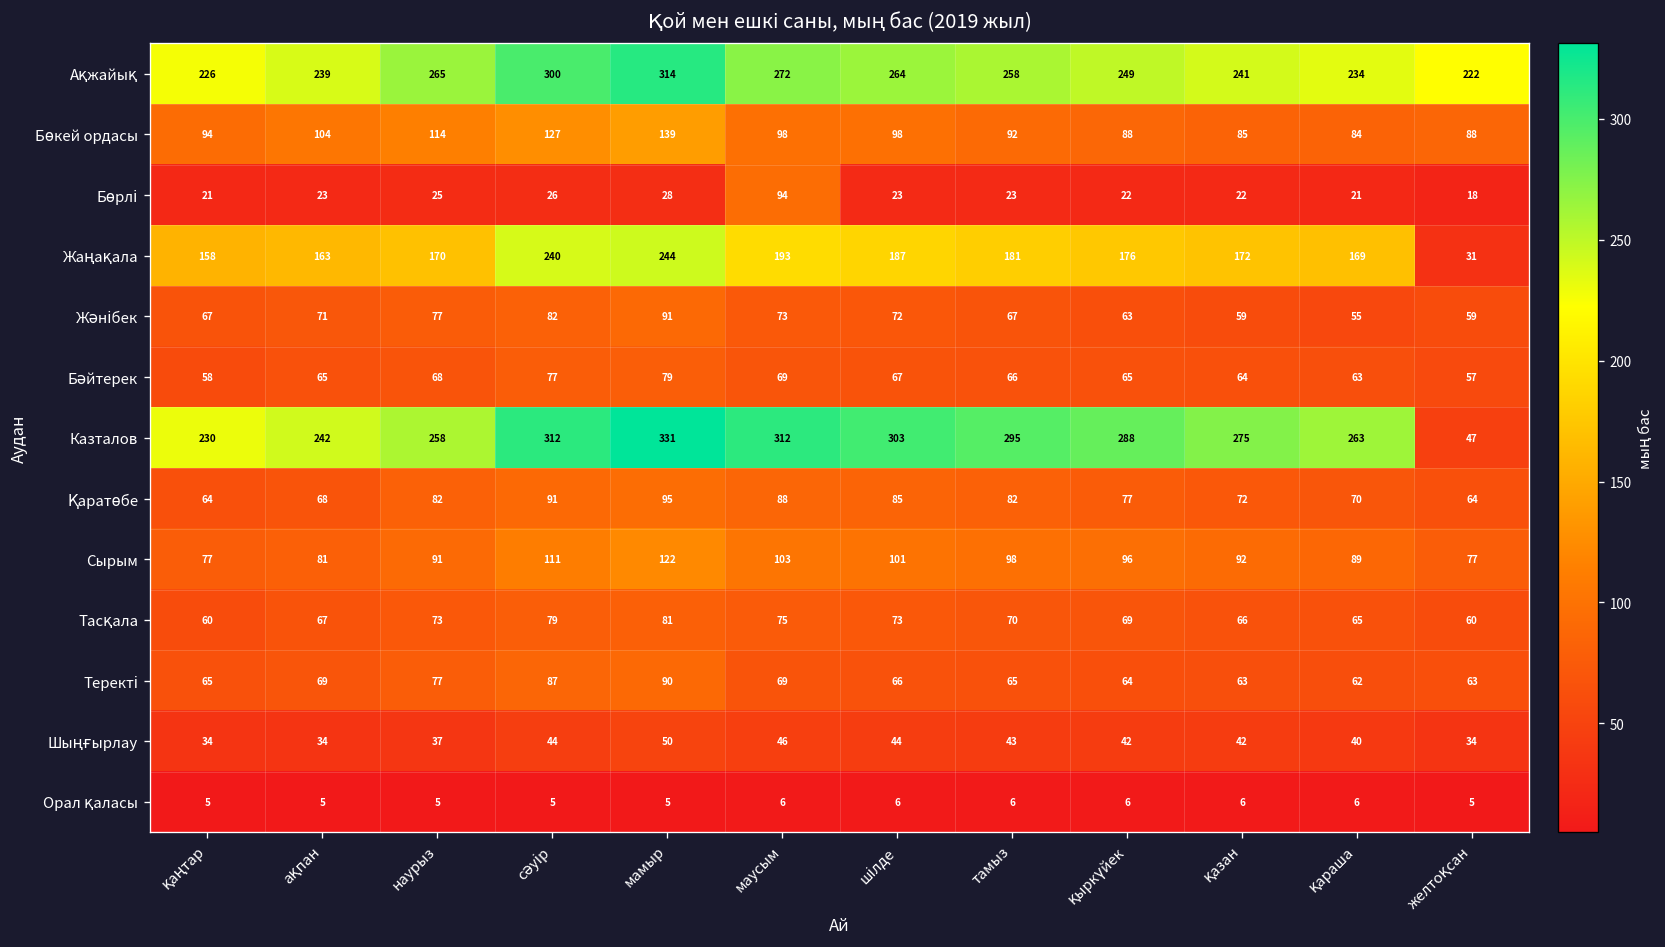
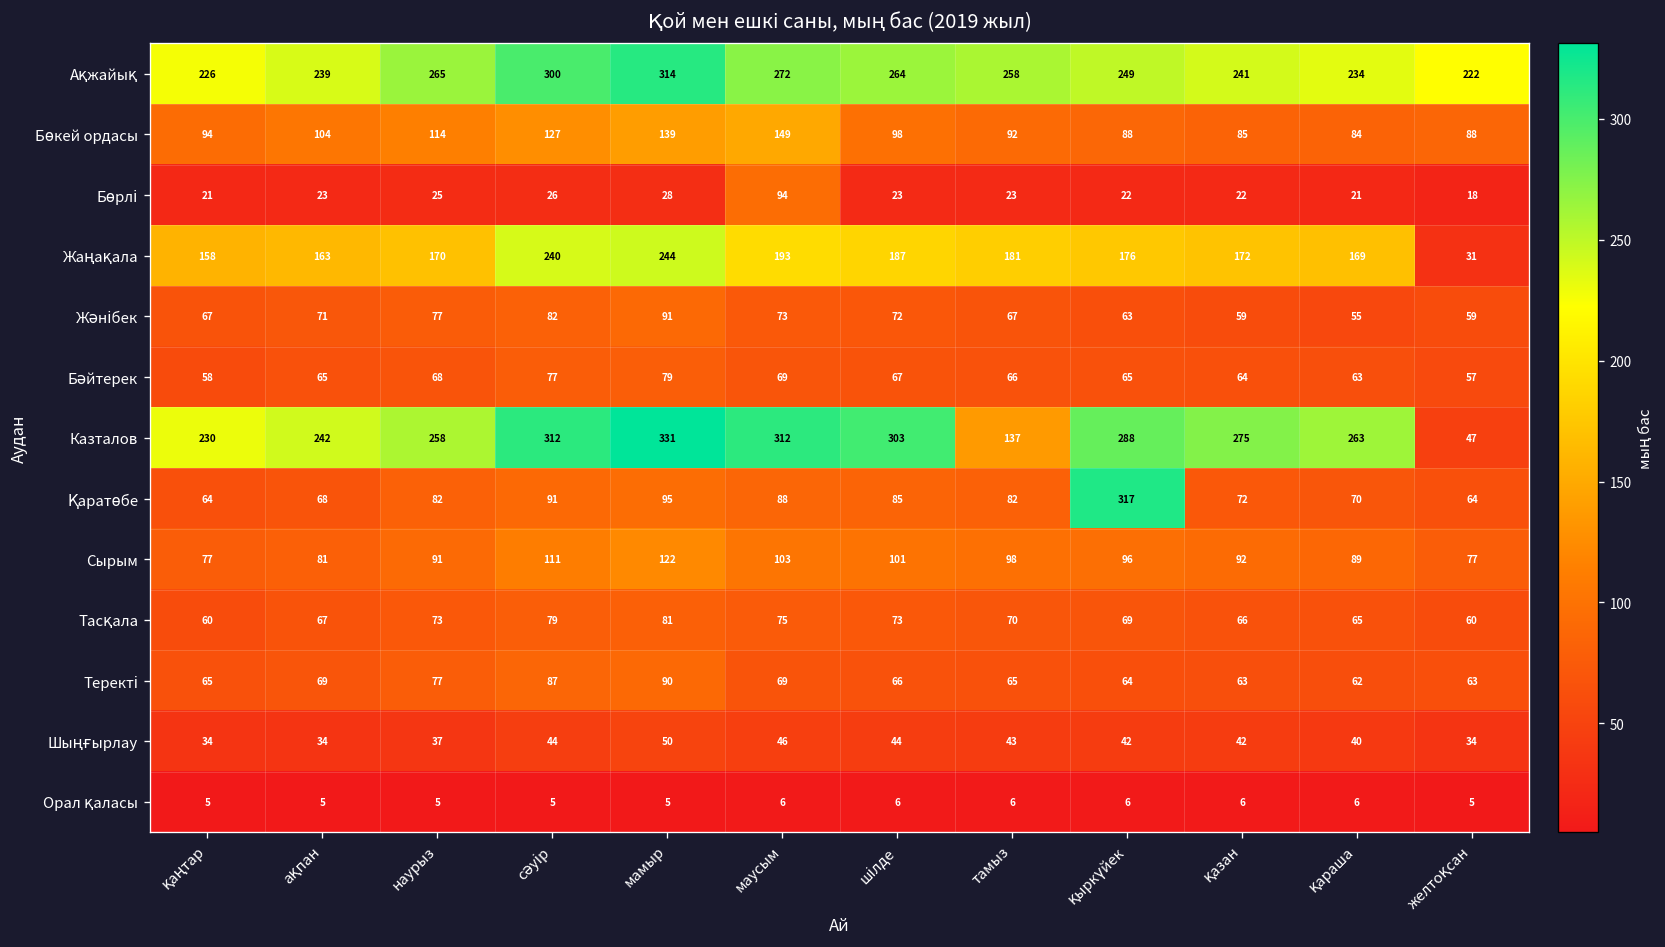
  {
    "Ақжайық": {
      "қаңтар": 226,
      "ақпан": 239,
      "наурыз": 265,
      "сәуір": 300,
      "мамыр": 314,
      "маусым": 272,
      "шілде": 264,
      "тамыз": 258,
      "қыркүйек": 249,
      "қазан": 241,
      "қараша": 234,
      "желтоқсан": 222
    },
    "Бөкей ордасы": {
      "қаңтар": 94,
      "ақпан": 104,
      "наурыз": 114,
      "сәуір": 127,
      "мамыр": 139,
-     "маусым": 98,
+     "маусым": 149,
      "шілде": 98,
      "тамыз": 92,
      "қыркүйек": 88,
      "қазан": 85,
      "қараша": 84,
      "желтоқсан": 88
    },
    "Бөрлі": {
      "қаңтар": 21,
      "ақпан": 23,
      "наурыз": 25,
      "сәуір": 26,
      "мамыр": 28,
      "маусым": 94,
      "шілде": 23,
      "тамыз": 23,
      "қыркүйек": 22,
      "қазан": 22,
      "қараша": 21,
      "желтоқсан": 18
    },
    "Жаңақала": {
      "қаңтар": 158,
      "ақпан": 163,
      "наурыз": 170,
      "сәуір": 240,
      "мамыр": 244,
      "маусым": 193,
      "шілде": 187,
      "тамыз": 181,
      "қыркүйек": 176,
      "қазан": 172,
      "қараша": 169,
      "желтоқсан": 31
    },
    "Жәнібек": {
      "қаңтар": 67,
      "ақпан": 71,
      "наурыз": 77,
      "сәуір": 82,
      "мамыр": 91,
      "маусым": 73,
      "шілде": 72,
      "тамыз": 67,
      "қыркүйек": 63,
      "қазан": 59,
      "қараша": 55,
      "желтоқсан": 59
    },
    "Бәйтерек": {
      "қаңтар": 58,
      "ақпан": 65,
      "наурыз": 68,
      "сәуір": 77,
      "мамыр": 79,
      "маусым": 69,
      "шілде": 67,
      "тамыз": 66,
      "қыркүйек": 65,
      "қазан": 64,
      "қараша": 63,
      "желтоқсан": 57
    },
    "Казталов": {
      "қаңтар": 230,
      "ақпан": 242,
      "наурыз": 258,
      "сәуір": 312,
      "мамыр": 331,
      "маусым": 312,
      "шілде": 303,
-     "тамыз": 295,
+     "тамыз": 137,
      "қыркүйек": 288,
      "қазан": 275,
      "қараша": 263,
      "желтоқсан": 47
    },
    "Қаратөбе": {
      "қаңтар": 64,
      "ақпан": 68,
      "наурыз": 82,
      "сәуір": 91,
      "мамыр": 95,
      "маусым": 88,
      "шілде": 85,
      "тамыз": 82,
-     "қыркүйек": 77,
+     "қыркүйек": 317,
      "қазан": 72,
      "қараша": 70,
      "желтоқсан": 64
    },
    "Сырым": {
      "қаңтар": 77,
      "ақпан": 81,
      "наурыз": 91,
      "сәуір": 111,
      "мамыр": 122,
      "маусым": 103,
      "шілде": 101,
      "тамыз": 98,
      "қыркүйек": 96,
      "қазан": 92,
      "қараша": 89,
      "желтоқсан": 77
    },
    "Тасқала": {
      "қаңтар": 60,
      "ақпан": 67,
      "наурыз": 73,
      "сәуір": 79,
      "мамыр": 81,
      "маусым": 75,
      "шілде": 73,
      "тамыз": 70,
      "қыркүйек": 69,
      "қазан": 66,
      "қараша": 65,
      "желтоқсан": 60
    },
    "Теректі": {
      "қаңтар": 65,
      "ақпан": 69,
      "наурыз": 77,
      "сәуір": 87,
      "мамыр": 90,
      "маусым": 69,
      "шілде": 66,
      "тамыз": 65,
      "қыркүйек": 64,
      "қазан": 63,
      "қараша": 62,
      "желтоқсан": 63
    },
    "Шыңғырлау": {
      "қаңтар": 34,
      "ақпан": 34,
      "наурыз": 37,
      "сәуір": 44,
      "мамыр": 50,
      "маусым": 46,
      "шілде": 44,
      "тамыз": 43,
      "қыркүйек": 42,
      "қазан": 42,
      "қараша": 40,
      "желтоқсан": 34
    },
    "Орал қаласы": {
      "қаңтар": 5,
      "ақпан": 5,
      "наурыз": 5,
      "сәуір": 5,
      "мамыр": 5,
      "маусым": 6,
      "шілде": 6,
      "тамыз": 6,
      "қыркүйек": 6,
      "қазан": 6,
      "қараша": 6,
      "желтоқсан": 5
    }
  }
